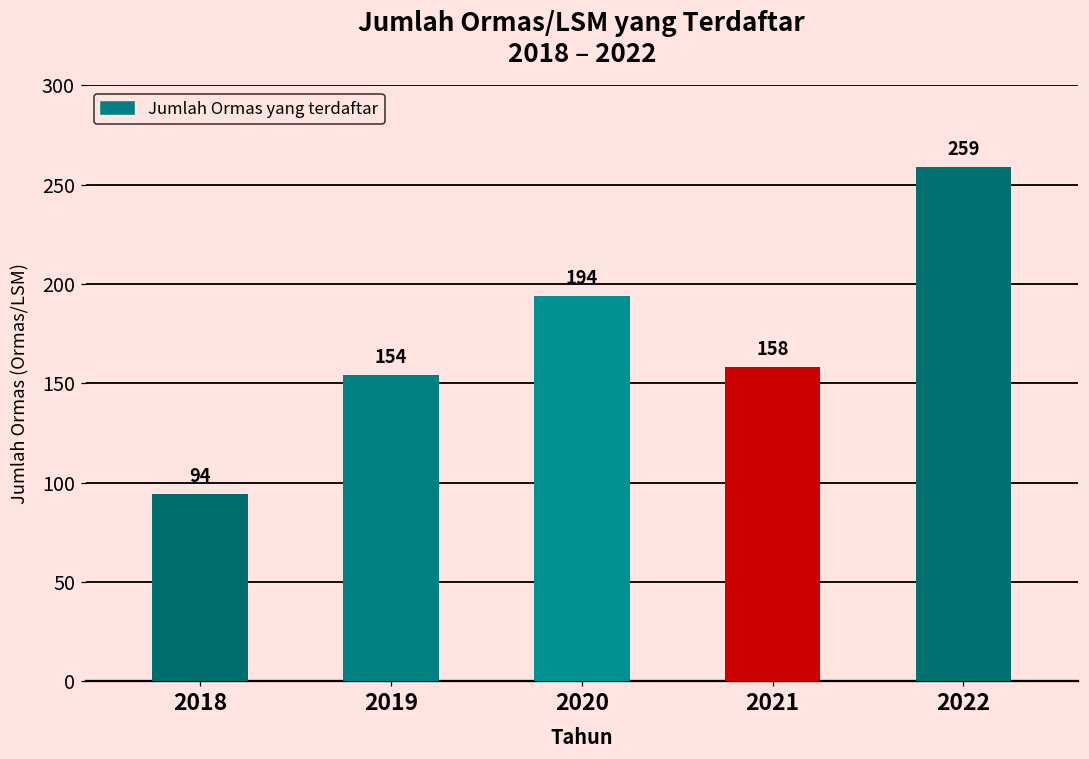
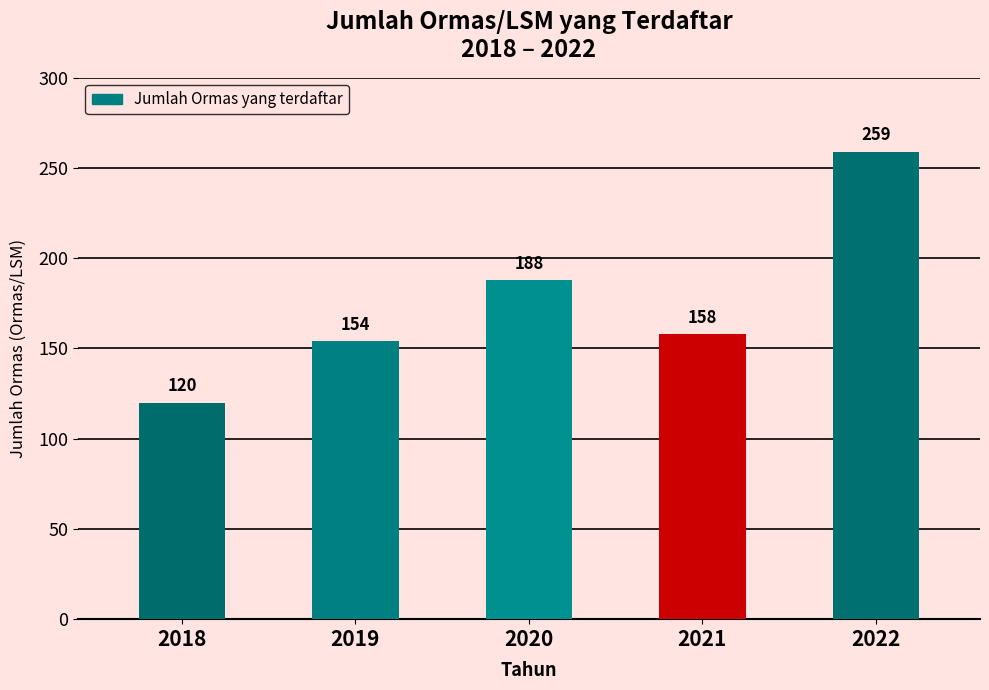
  {
-   "2018": 94,
+   "2018": 120,
    "2019": 154,
-   "2020": 194,
+   "2020": 188,
    "2021": 158,
    "2022": 259
  }
